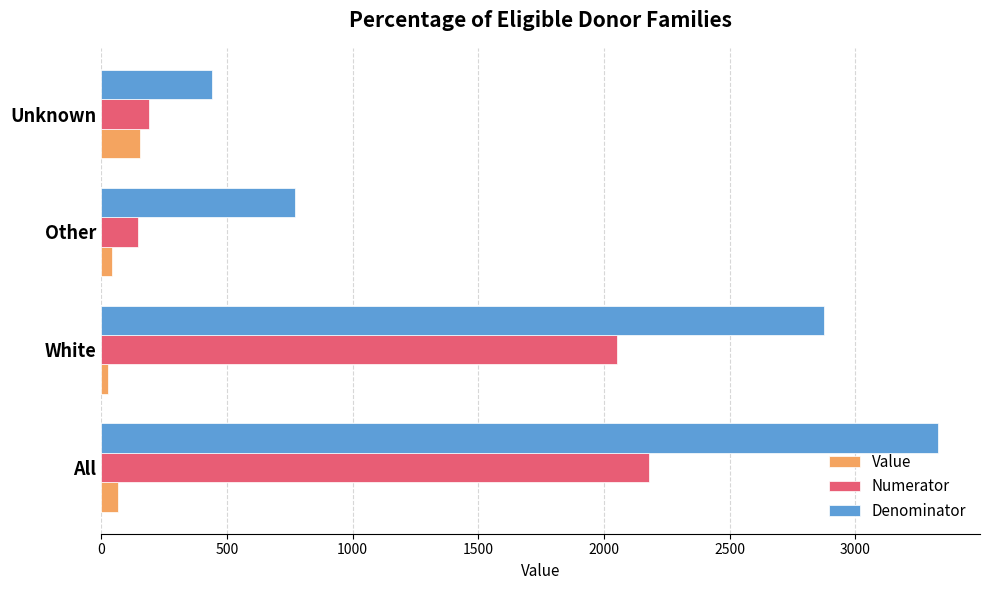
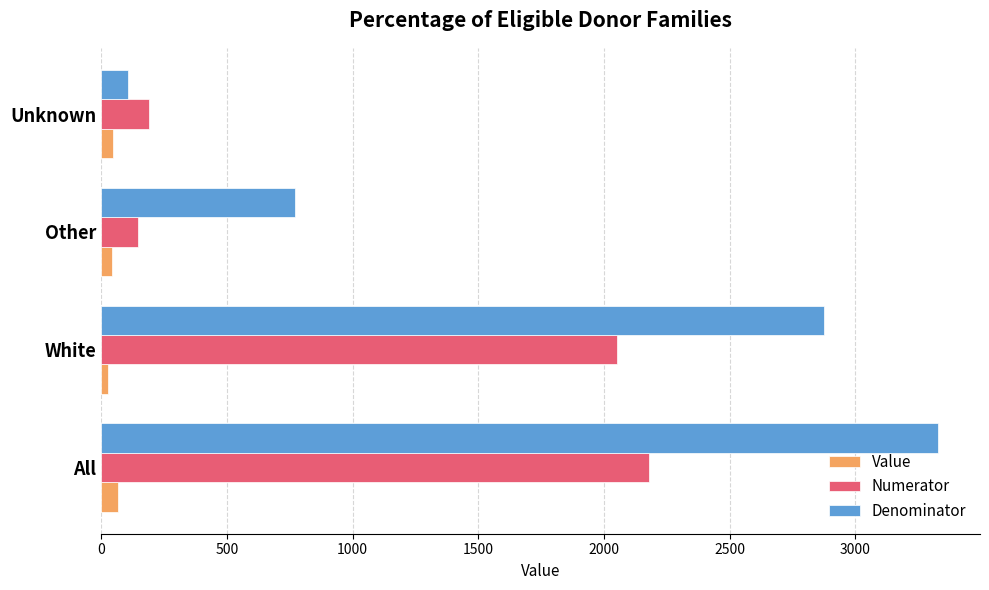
  {
    "Value": {
-     "Unknown": 150,
+     "Unknown": 50,
      "Other": 40,
      "White": 30,
      "All": 70
    },
    "Numerator": {
      "Unknown": 190,
      "Other": 150,
      "White": 2050,
      "All": 2180
    },
    "Denominator": {
-     "Unknown": 440,
+     "Unknown": 110,
      "Other": 770,
      "White": 2870,
      "All": 3330
    }
  }
